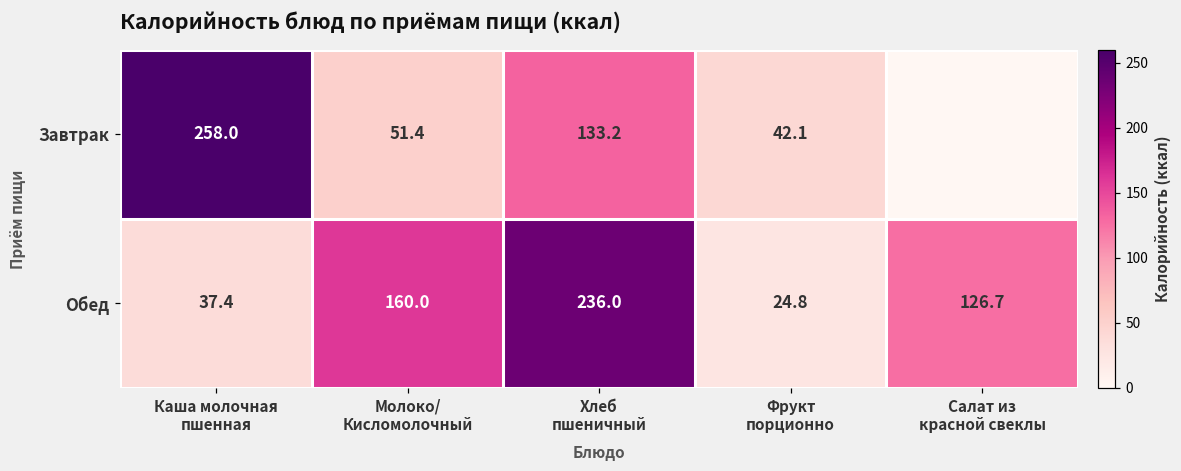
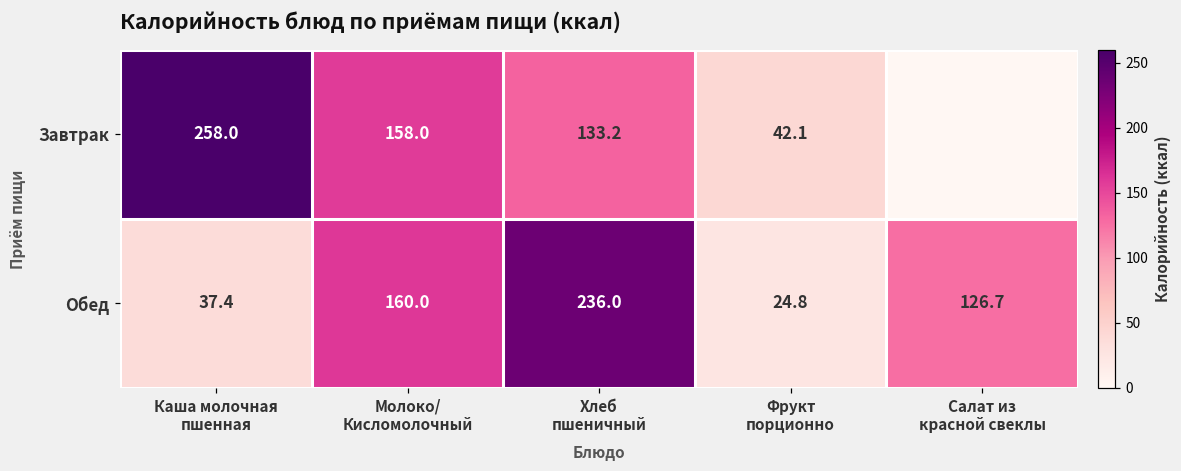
  {
    "Завтрак": {
      "Каша молочная пшенная": 258.0,
-     "Молоко/ Кисломолочный": 51.4,
+     "Молоко/ Кисломолочный": 158.0,
      "Хлеб пшеничный": 133.2,
      "Фрукт порционно": 42.1
    },
    "Обед": {
      "Каша молочная пшенная": 37.4,
      "Молоко/ Кисломолочный": 160.0,
      "Хлеб пшеничный": 236.0,
      "Фрукт порционно": 24.8,
      "Салат из красной свеклы": 126.7
    }
  }
